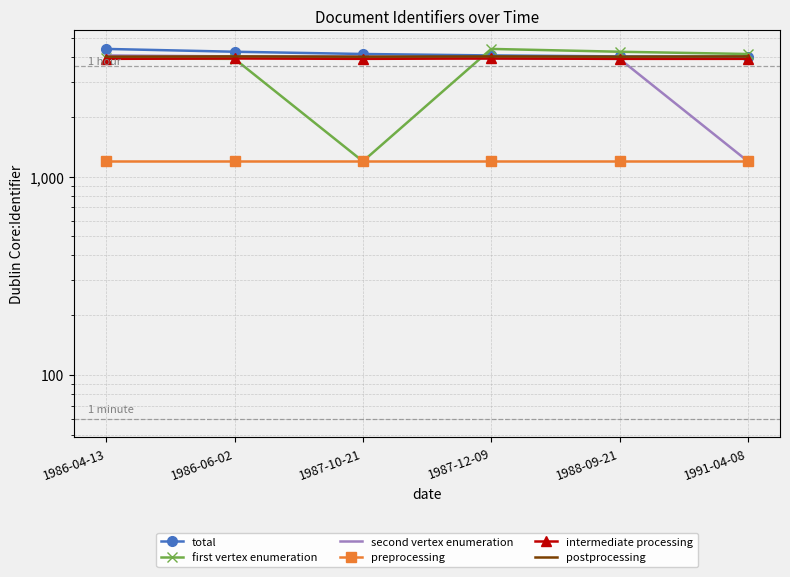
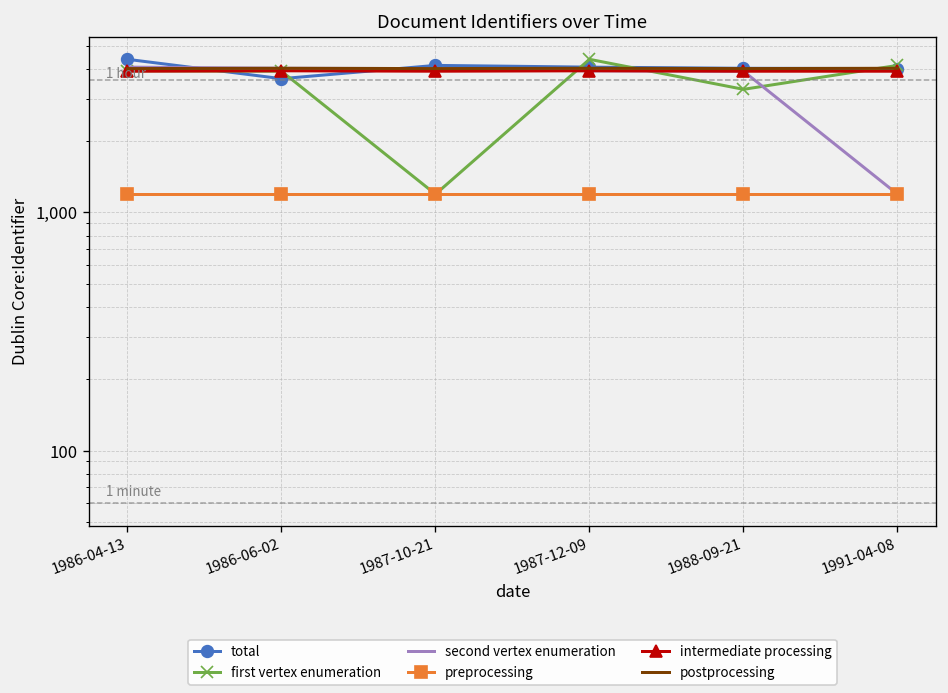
  {
    "total": {
      "1986-04-13": "4,400",
-     "1986-06-02": "4,300",
+     "1986-06-02": "3,600",
      "1987-10-21": "4,100"
    },
    "first vertex enumeration": {
      "1987-12-09": "4,400",
-     "1988-09-21": "4,300"
+     "1988-09-21": "3,300"
    },
    "preprocessing": {
      "1986-04-13": "1,200",
      "1986-06-02": "1,200",
      "1987-12-09": "1,200",
      "1988-09-21": "1,200"
    }
  }
